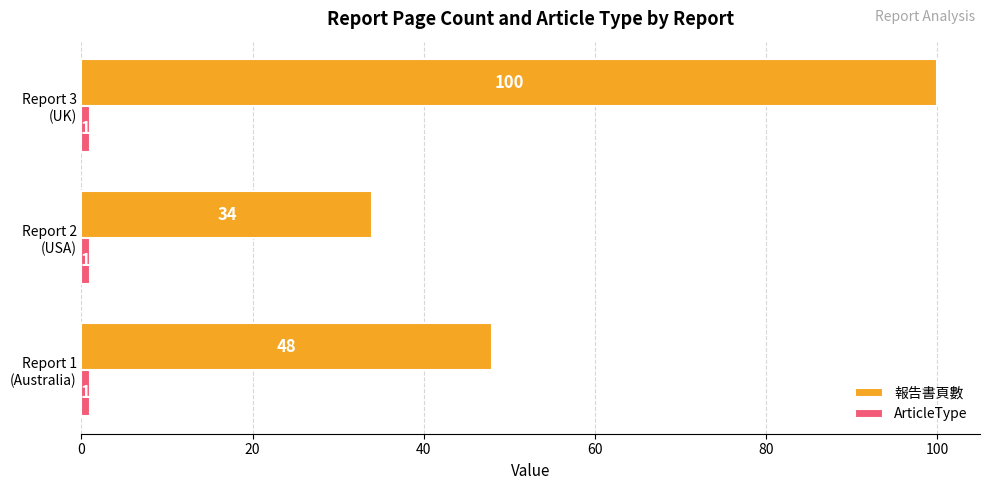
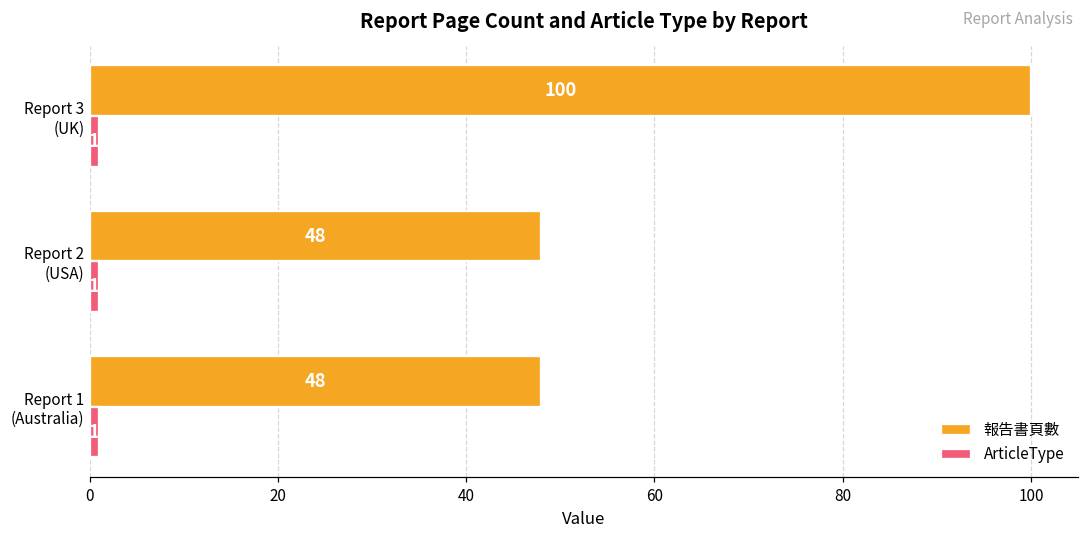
  {
    "報告書頁數": {
      "Report 3 (UK)": 100,
-     "Report 2 (USA)": 34,
+     "Report 2 (USA)": 48,
      "Report 1 (Australia)": 48
    },
    "ArticleType": {
      "Report 3 (UK)": 1,
      "Report 2 (USA)": 1,
      "Report 1 (Australia)": 1
    }
  }
